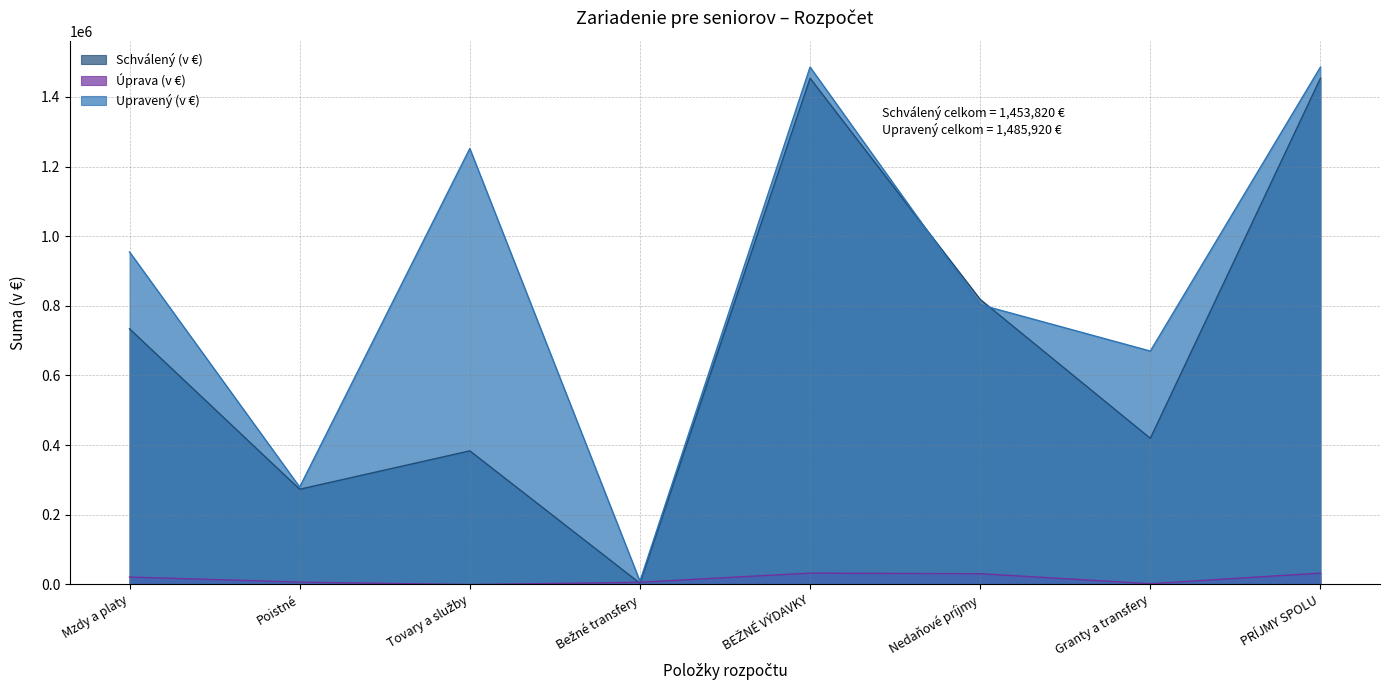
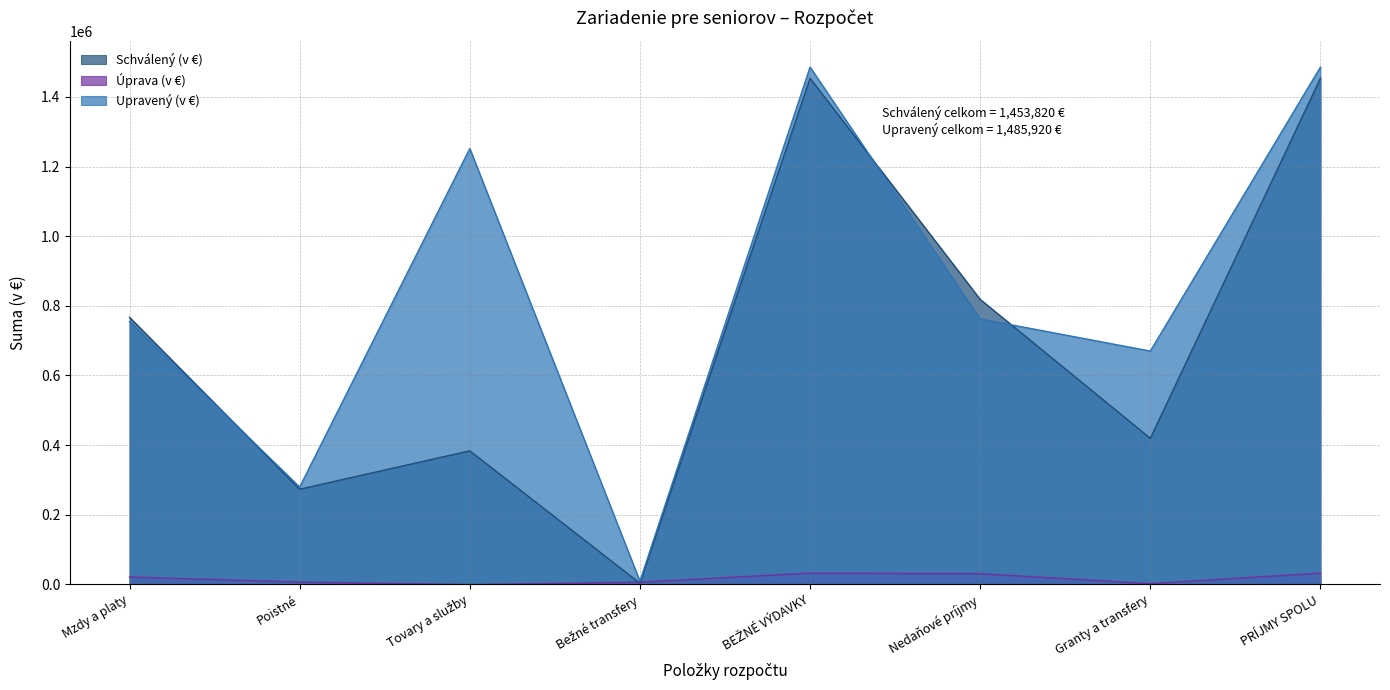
  {
    "Schválený (v €)": {
-     "Mzdy a platy": 730000,
+     "Mzdy a platy": 770000,
      "Tovary a služby": 380000,
      "BEŽNÉ VÝDAVKY": 1450000,
      "Nedaňové príjmy": 820000,
      "Granty a transfery": 420000,
      "PRÍJMY SPOLU": 1450000
    },
    "Upravený (v €)": {
-     "Mzdy a platy": 950000,
+     "Mzdy a platy": 750000,
      "Tovary a služby": 1250000,
      "BEŽNÉ VÝDAVKY": 1490000,
-     "Nedaňové príjmy": 800000,
+     "Nedaňové príjmy": 760000,
      "Granty a transfery": 670000,
      "PRÍJMY SPOLU": 1490000
    }
  }
